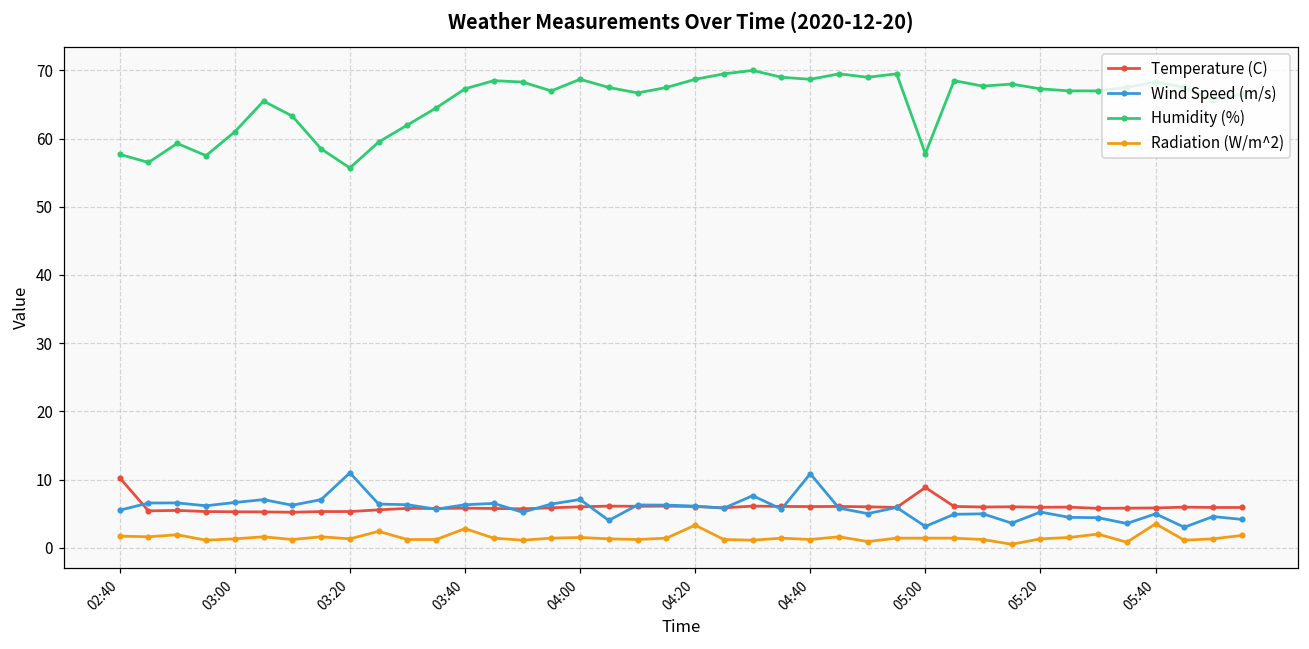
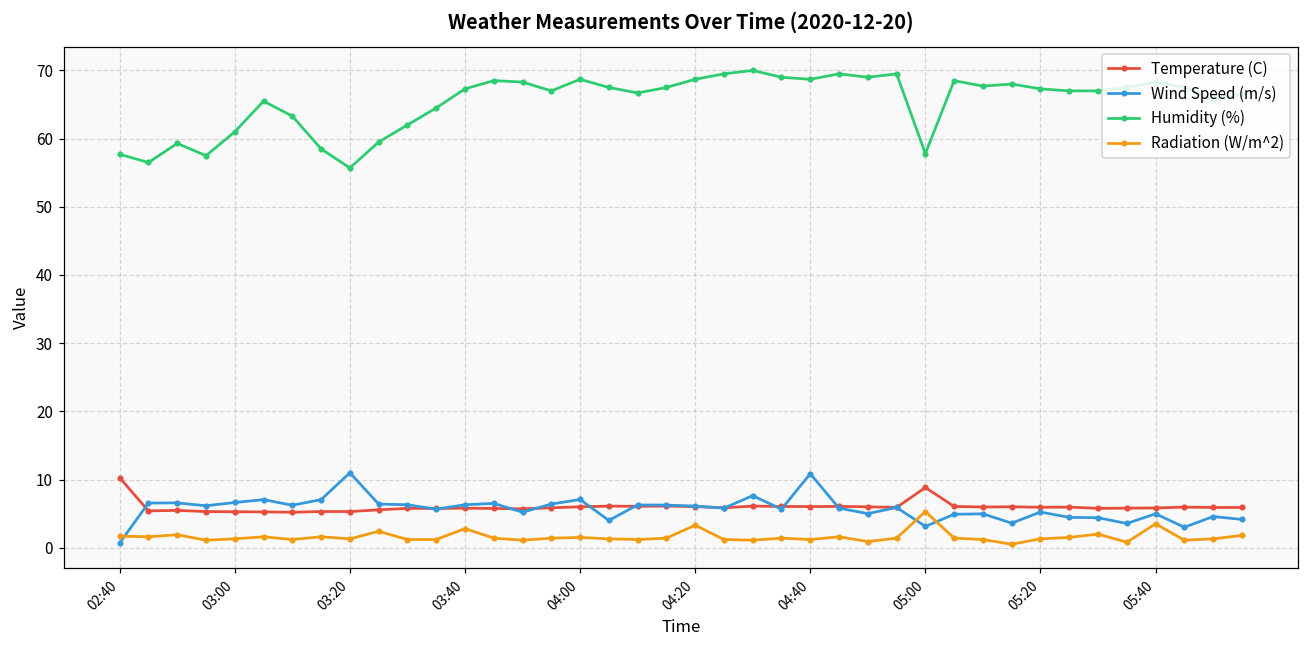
  {
    "Temperature (C)": {
      "02:40": 10,
      "03:00": 5,
      "03:20": 5,
      "03:40": 6,
      "04:00": 6,
      "04:40": 6,
      "05:00": 9,
      "05:20": 6,
      "05:40": 6
    },
    "Wind Speed (m/s)": {
-     "02:40": 6,
+     "02:40": 1,
      "03:00": 7,
      "03:20": 11,
      "03:40": 6,
      "04:00": 7,
      "04:40": 11,
      "05:00": 3,
      "05:20": 5,
      "05:40": 5
    },
    "Humidity (%)": {
      "02:40": 58,
      "03:00": 61,
      "03:20": 56,
      "03:40": 67,
      "04:00": 69,
      "04:20": 69,
      "04:40": 69,
      "05:00": 58,
      "05:20": 67
    },
    "Radiation (W/m^2)": {
      "02:40": 2,
      "03:00": 1,
      "03:20": 1,
      "03:40": 3,
      "04:00": 2,
      "04:20": 3,
      "04:40": 1,
-     "05:00": 1,
+     "05:00": 5,
      "05:20": 1,
      "05:40": 4
    }
  }
